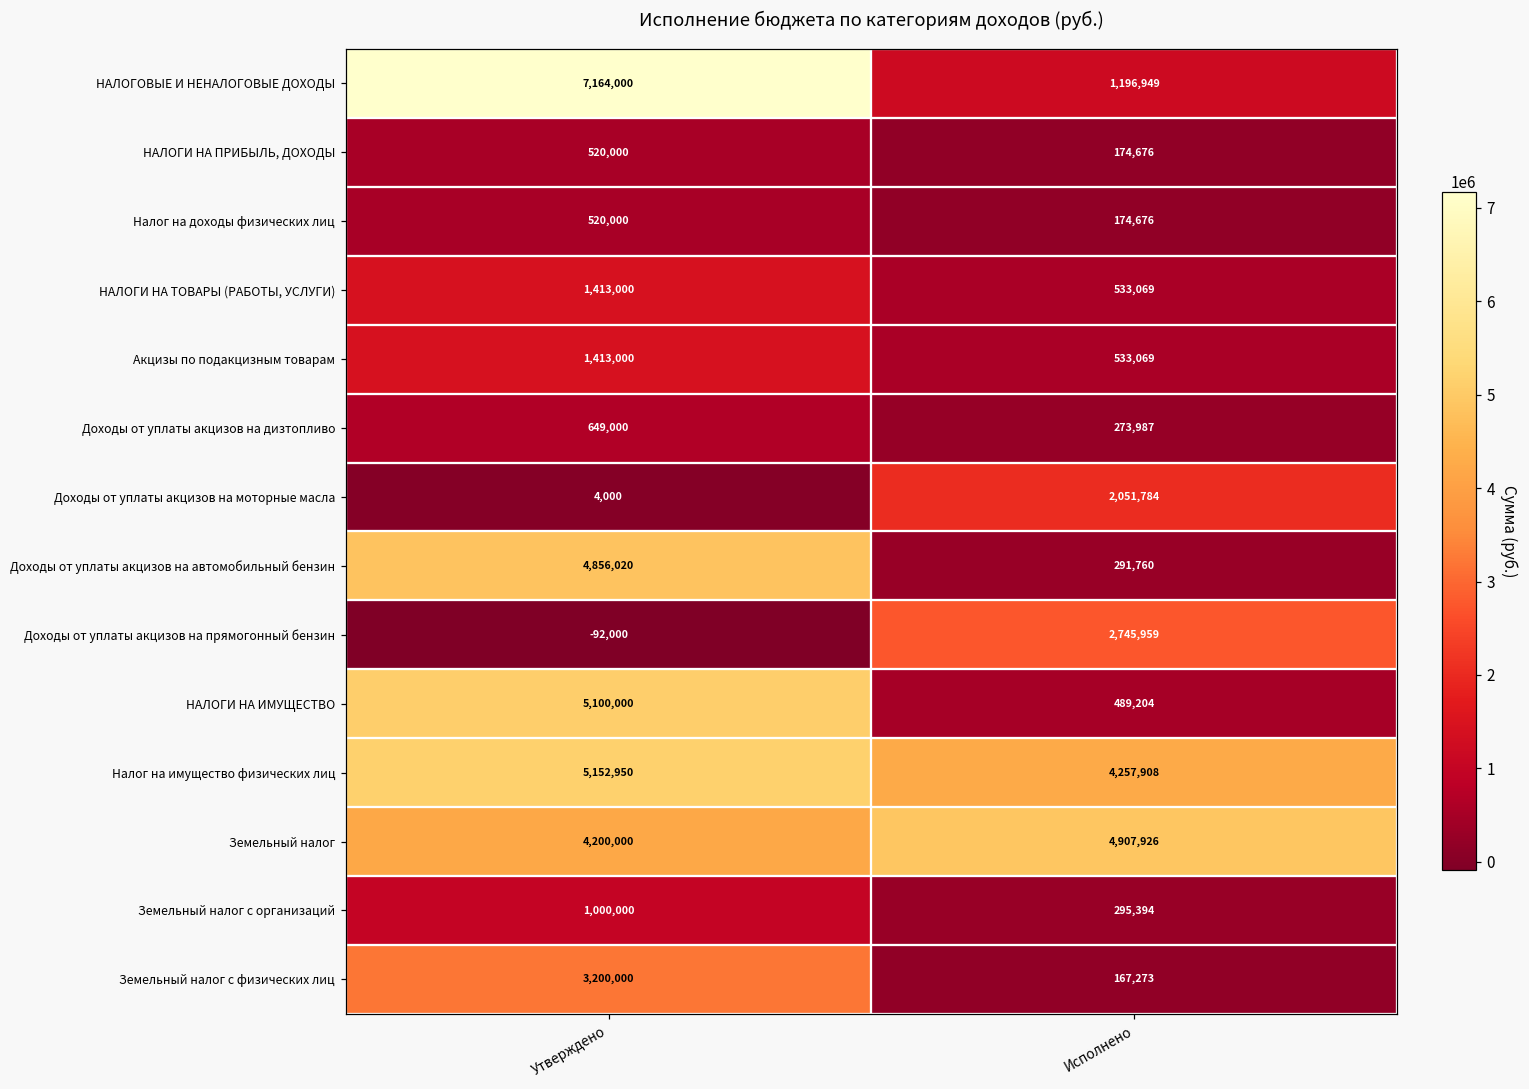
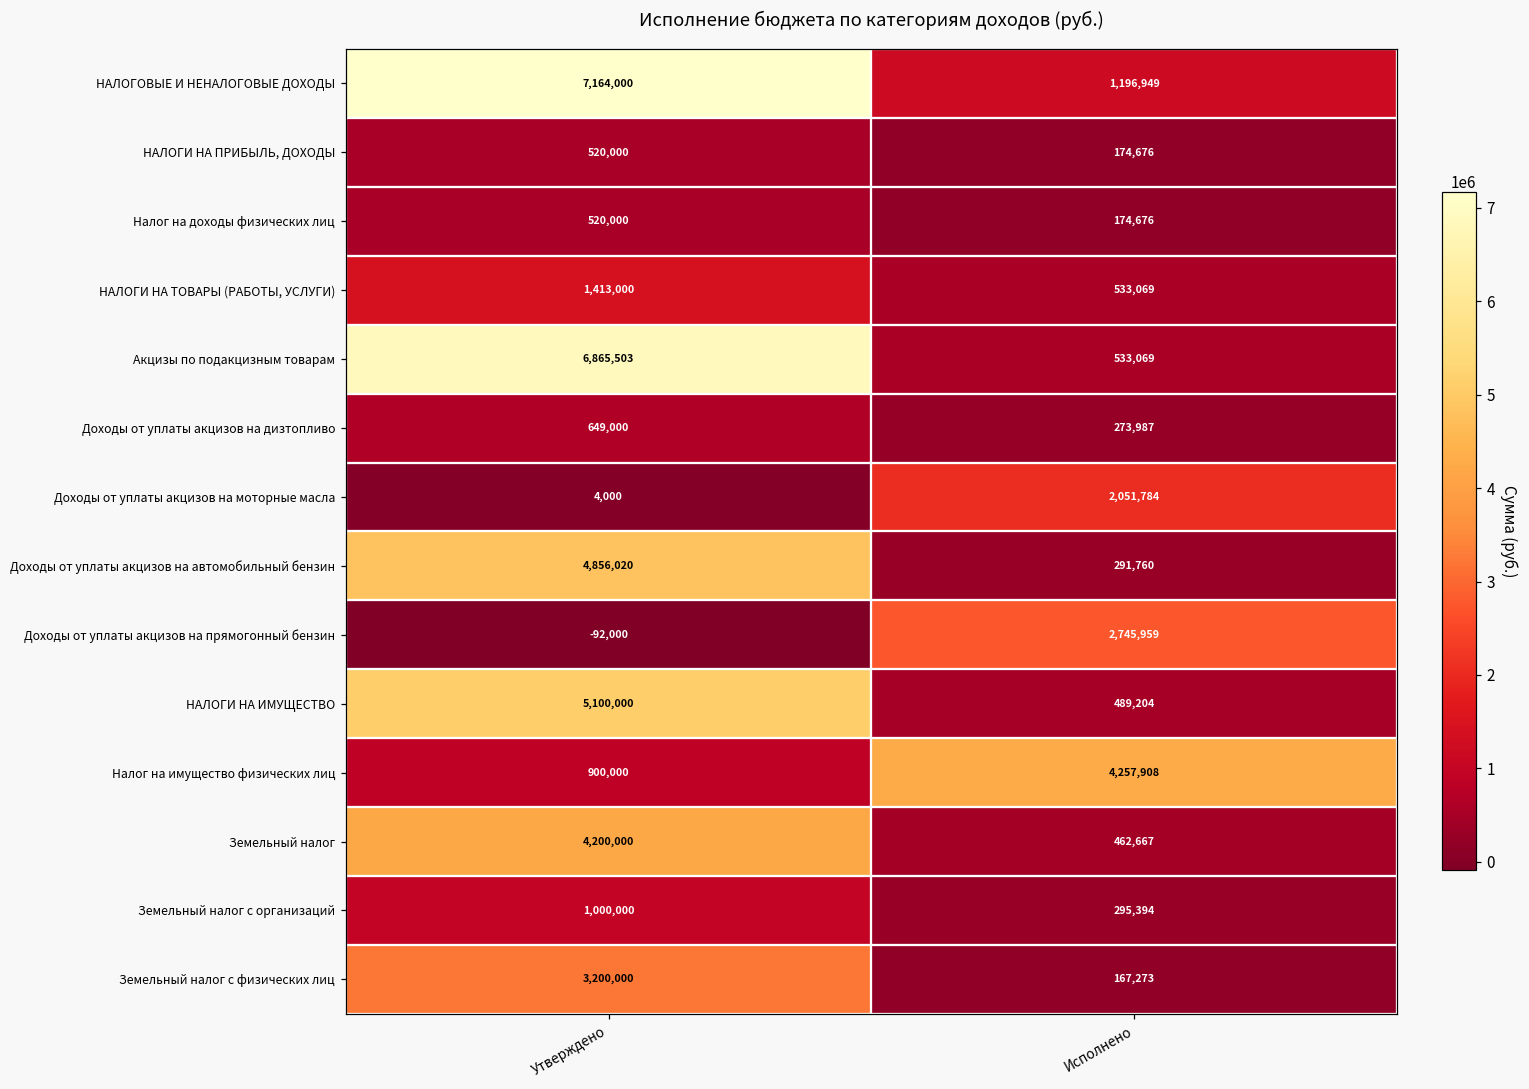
  {
    "НАЛОГОВЫЕ И НЕНАЛОГОВЫЕ ДОХОДЫ": {
      "Утверждено": "7,164,000",
      "Исполнено": "1,196,949"
    },
    "НАЛОГИ НА ПРИБЫЛЬ, ДОХОДЫ": {
      "Утверждено": "520,000",
      "Исполнено": "174,676"
    },
    "Налог на доходы физических лиц": {
      "Утверждено": "520,000",
      "Исполнено": "174,676"
    },
    "НАЛОГИ НА ТОВАРЫ (РАБОТЫ, УСЛУГИ)": {
      "Утверждено": "1,413,000",
      "Исполнено": "533,069"
    },
    "Акцизы по подакцизным товарам": {
-     "Утверждено": "1,413,000",
+     "Утверждено": "6,865,503",
      "Исполнено": "533,069"
    },
    "Доходы от уплаты акцизов на дизтопливо": {
      "Утверждено": "649,000",
      "Исполнено": "273,987"
    },
    "Доходы от уплаты акцизов на моторные масла": {
      "Утверждено": "4,000",
      "Исполнено": "2,051,784"
    },
    "Доходы от уплаты акцизов на автомобильный бензин": {
      "Утверждено": "4,856,020",
      "Исполнено": "291,760"
    },
    "Доходы от уплаты акцизов на прямогонный бензин": {
      "Утверждено": "-92,000",
      "Исполнено": "2,745,959"
    },
    "НАЛОГИ НА ИМУЩЕСТВО": {
      "Утверждено": "5,100,000",
      "Исполнено": "489,204"
    },
    "Налог на имущество физических лиц": {
-     "Утверждено": "5,152,950",
+     "Утверждено": "900,000",
      "Исполнено": "4,257,908"
    },
    "Земельный налог": {
      "Утверждено": "4,200,000",
-     "Исполнено": "4,907,926"
+     "Исполнено": "462,667"
    },
    "Земельный налог с организаций": {
      "Утверждено": "1,000,000",
      "Исполнено": "295,394"
    },
    "Земельный налог с физических лиц": {
      "Утверждено": "3,200,000",
      "Исполнено": "167,273"
    }
  }
